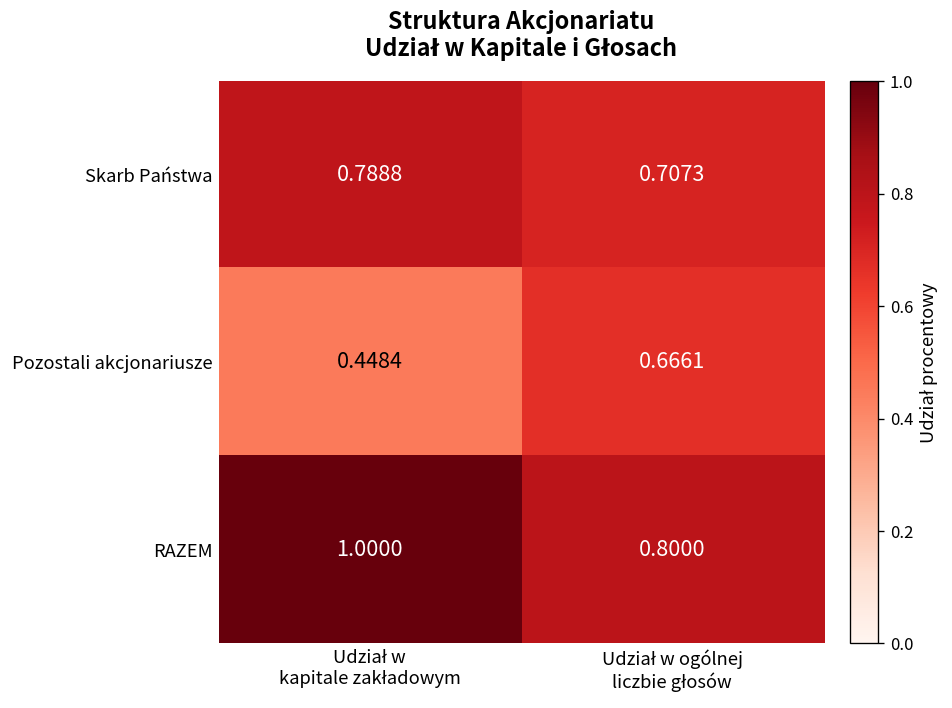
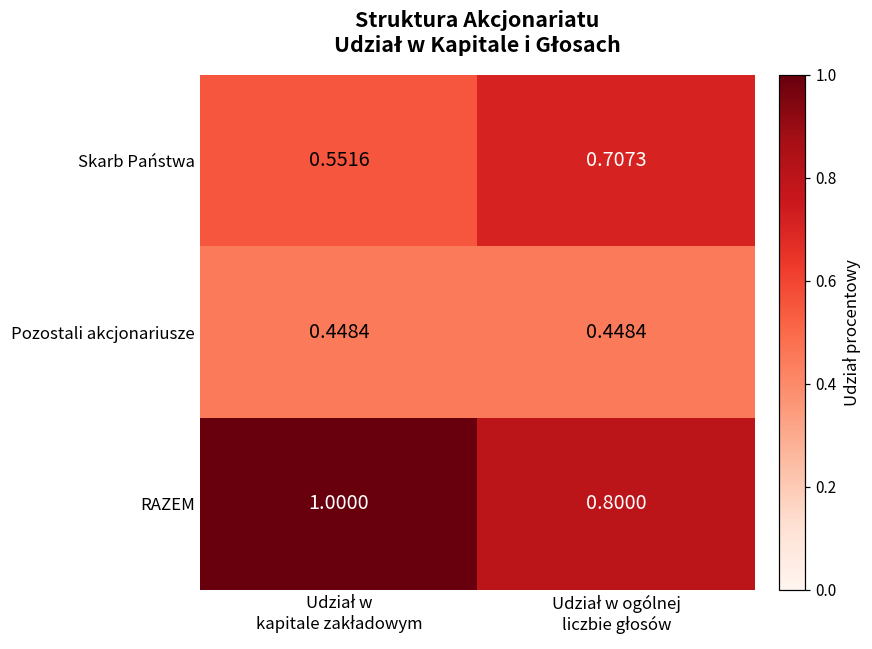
  {
    "Skarb Państwa": {
-     "Udział w kapitale zakładowym": 0.7888,
+     "Udział w kapitale zakładowym": 0.5516,
      "Udział w ogólnej liczbie głosów": 0.7073
    },
    "Pozostali akcjonariusze": {
      "Udział w kapitale zakładowym": 0.4484,
-     "Udział w ogólnej liczbie głosów": 0.6661
+     "Udział w ogólnej liczbie głosów": 0.4484
    },
    "RAZEM": {
      "Udział w kapitale zakładowym": 1.0000,
      "Udział w ogólnej liczbie głosów": 0.8000
    }
  }
